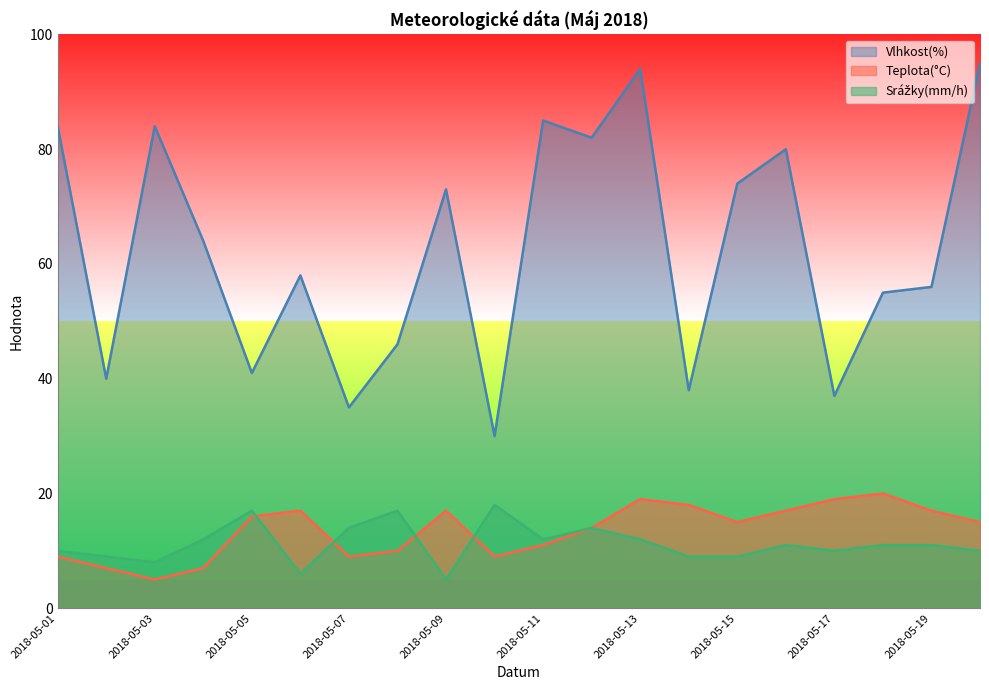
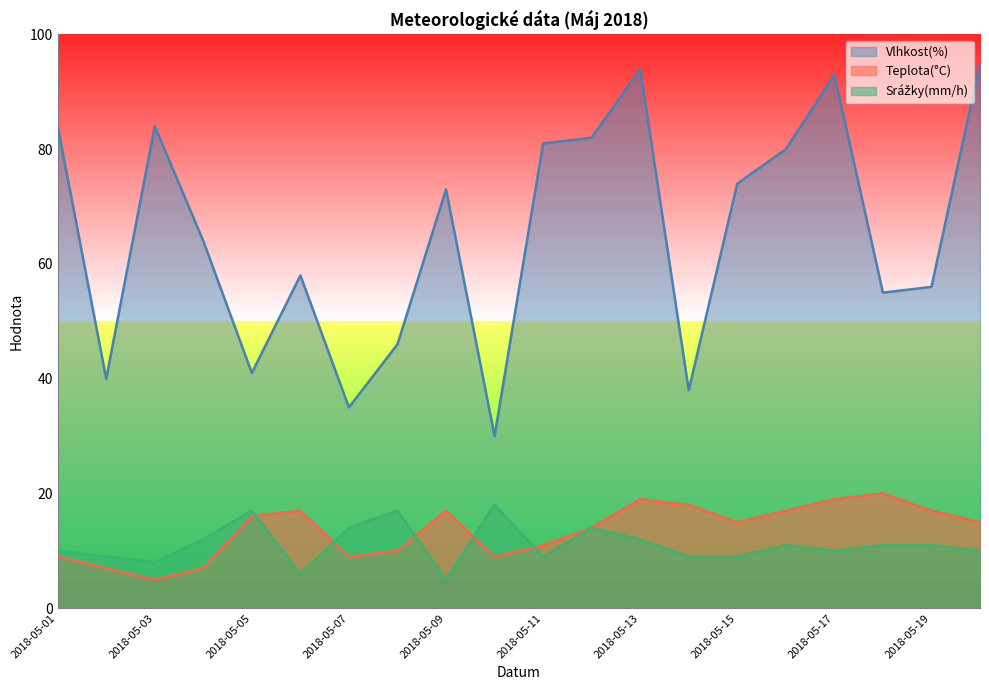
  {
    "Vlhkost(%)": {
      "2018-05-01": 84,
      "2018-05-03": 84,
      "2018-05-05": 41,
      "2018-05-07": 35,
      "2018-05-09": 73,
-     "2018-05-11": 85,
+     "2018-05-11": 81,
      "2018-05-13": 94,
      "2018-05-15": 74,
-     "2018-05-17": 37,
+     "2018-05-17": 93,
      "2018-05-19": 56
    },
    "Teplota(°C)": {
      "2018-05-01": 9,
      "2018-05-03": 5,
      "2018-05-05": 16,
      "2018-05-07": 9,
      "2018-05-09": 17,
      "2018-05-11": 11,
      "2018-05-13": 19,
      "2018-05-15": 15,
      "2018-05-17": 19,
      "2018-05-19": 17
    },
    "Srážky(mm/h)": {
      "2018-05-01": 10,
      "2018-05-03": 8,
      "2018-05-05": 17,
      "2018-05-07": 14,
      "2018-05-09": 5,
-     "2018-05-11": 12,
+     "2018-05-11": 9,
      "2018-05-13": 12,
      "2018-05-15": 9,
      "2018-05-17": 10,
      "2018-05-19": 11
    }
  }
